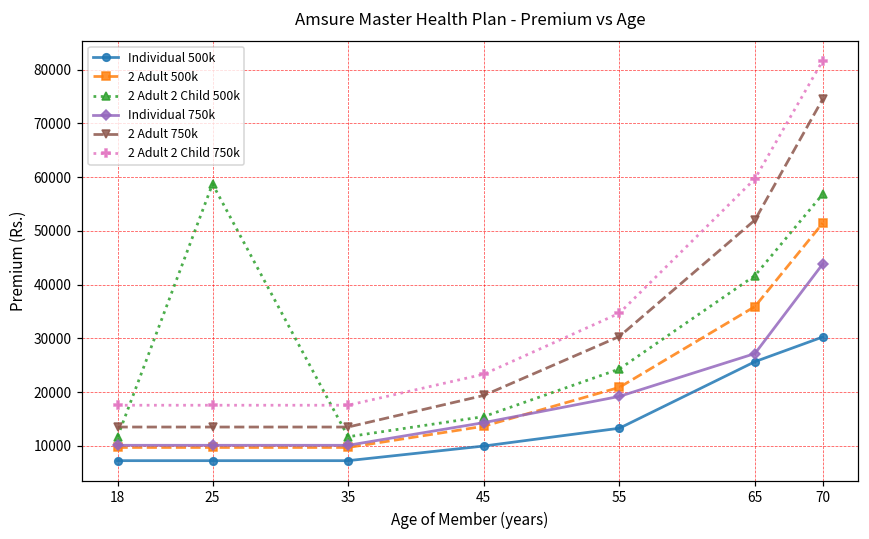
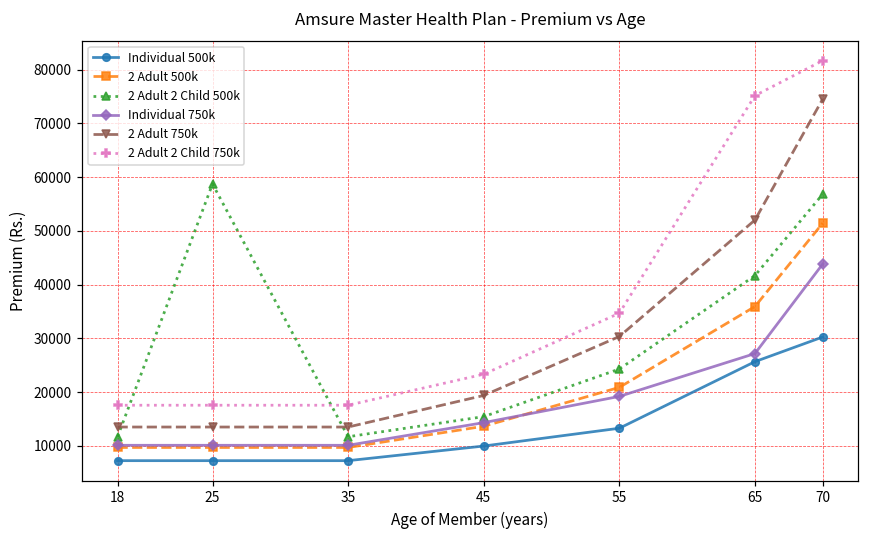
  {
    "Individual 500k": {
      "18": 7000,
      "25": 7000,
      "35": 7000,
      "45": 10000,
      "55": 13000,
      "65": 26000,
      "70": 30000
    },
    "2 Adult 500k": {
      "45": 14000,
      "55": 21000,
      "65": 36000,
      "70": 51000
    },
    "2 Adult 2 Child 500k": {
      "18": 12000,
      "25": 59000,
      "35": 12000,
      "45": 15000,
      "55": 24000,
      "65": 42000,
      "70": 57000
    },
    "Individual 750k": {
      "45": 14000,
      "55": 19000,
      "65": 27000,
      "70": 44000
    },
    "2 Adult 750k": {
      "18": 14000,
      "25": 14000,
      "35": 14000,
      "45": 19000,
      "55": 30000,
      "65": 52000,
      "70": 75000
    },
    "2 Adult 2 Child 750k": {
      "18": 18000,
      "25": 18000,
      "35": 18000,
      "45": 23000,
      "55": 35000,
-     "65": 60000,
+     "65": 75000,
      "70": 82000
    }
  }
